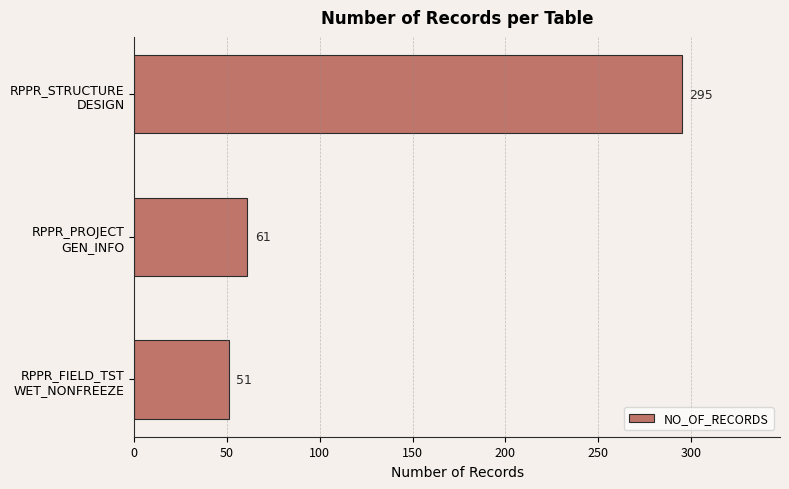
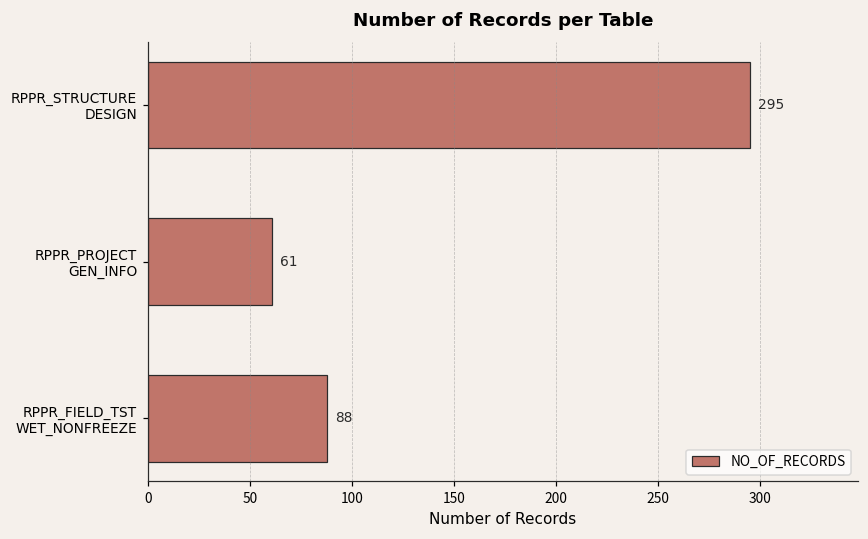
  {
    "RPPR_STRUCTURE DESIGN": 295,
    "RPPR_PROJECT GEN_INFO": 61,
-   "RPPR_FIELD_TST WET_NONFREEZE": 51
+   "RPPR_FIELD_TST WET_NONFREEZE": 88
  }
